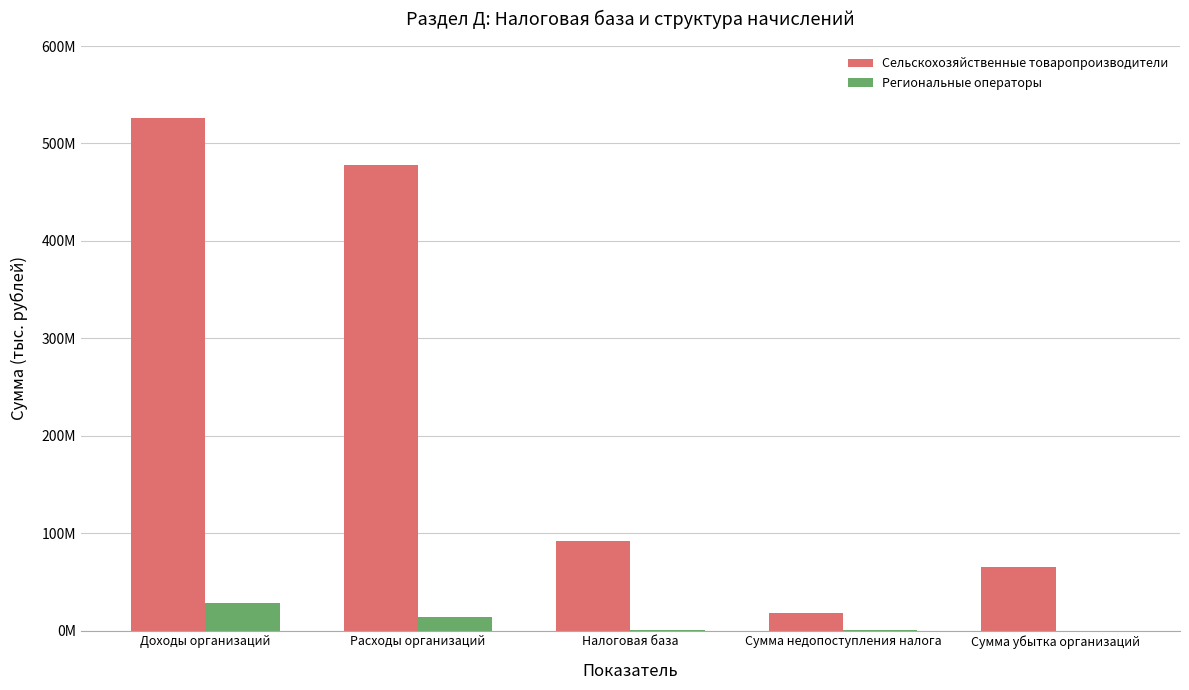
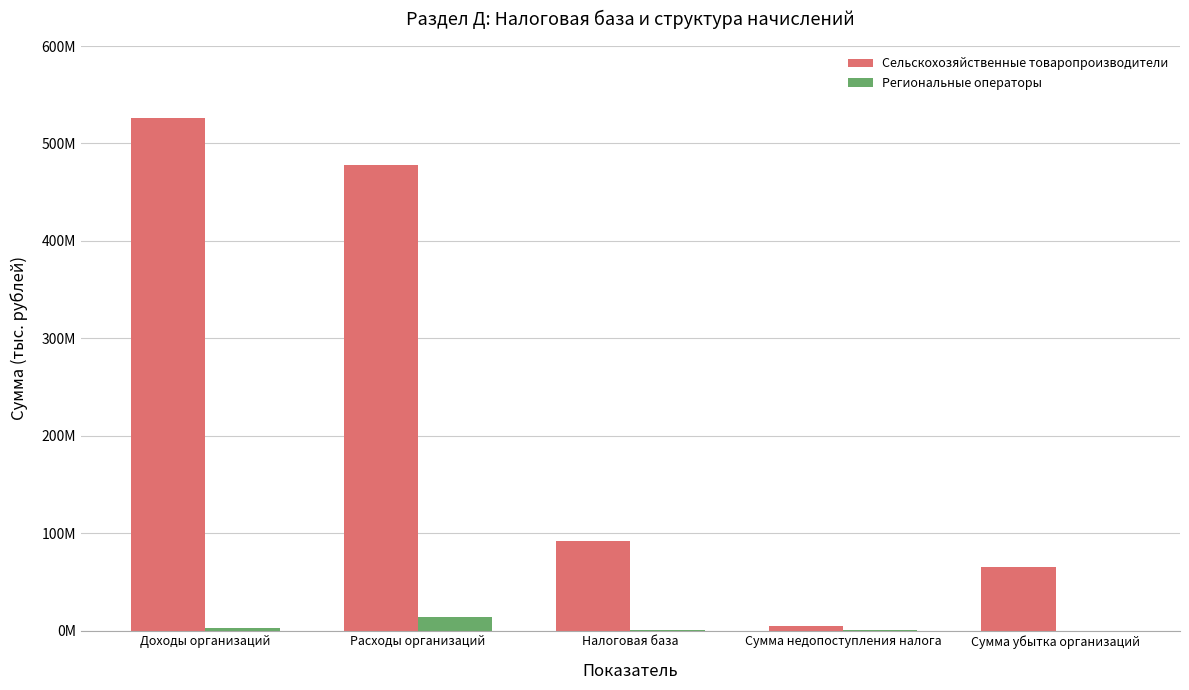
  {
    "Сельскохозяйственные товаропроизводители": {
      "Доходы организаций": 530000000,
      "Расходы организаций": 480000000,
      "Налоговая база": 90000000,
-     "Сумма недопоступления налога": 20000000,
+     "Сумма недопоступления налога": 0,
      "Сумма убытка организаций": 70000000
    },
    "Региональные операторы": {
-     "Доходы организаций": 30000000,
+     "Доходы организаций": 0,
      "Расходы организаций": 10000000
    }
  }
